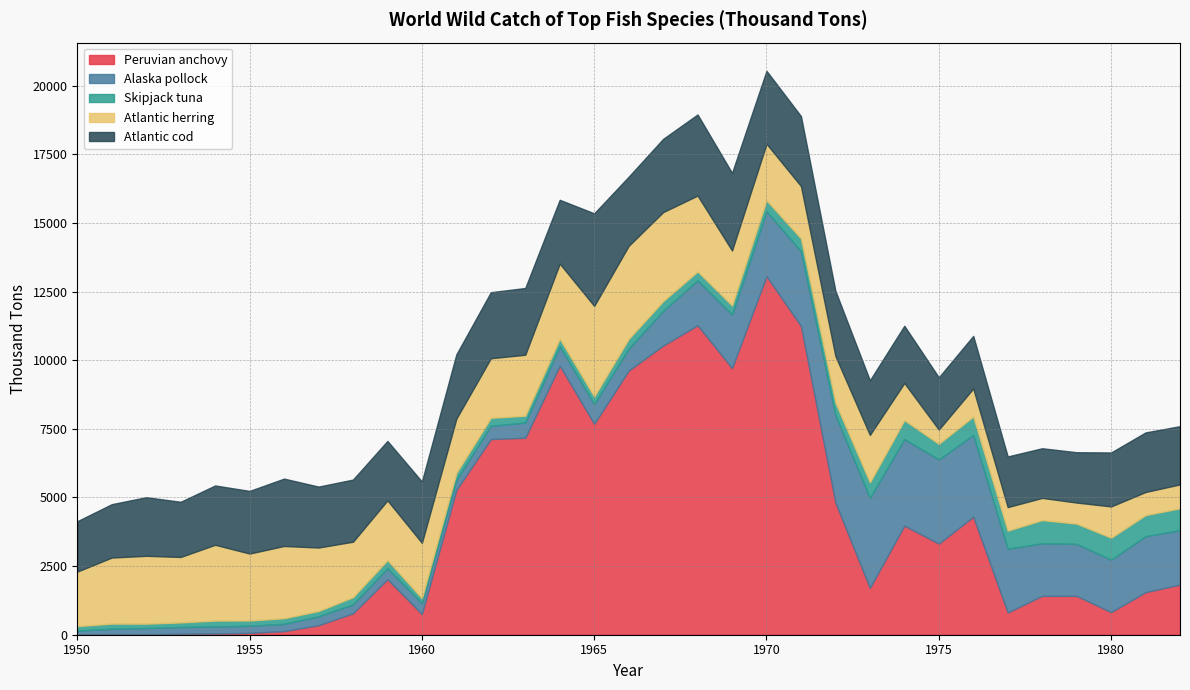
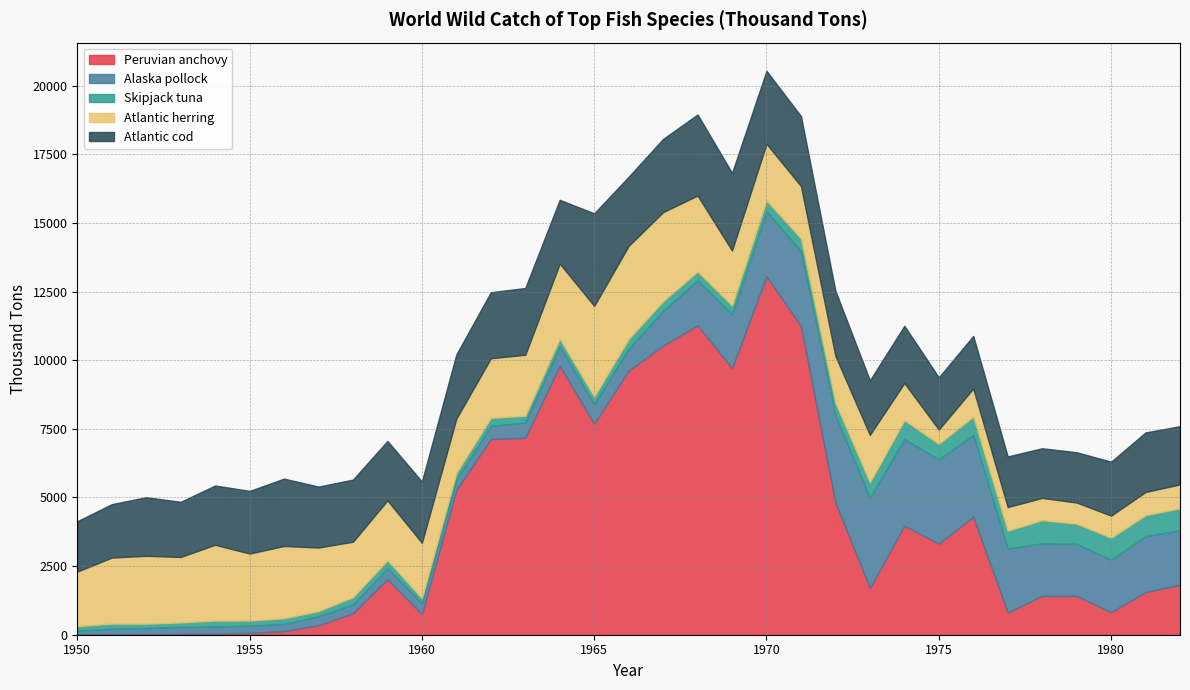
  {
    "Peruvian anchovy": {
      "1960": 800,
      "1965": 7700,
      "1970": 13100,
      "1975": 3300,
      "1980": 800
    },
    "Atlantic herring": {
      "1950": 2000,
      "1955": 2400,
      "1960": 2000,
      "1965": 3300,
      "1970": 2100,
      "1975": 500,
-     "1980": 1100
+     "1980": 800
    },
    "Atlantic cod": {
      "1950": 1800,
      "1955": 2300,
      "1960": 2200,
      "1965": 3400,
      "1970": 2700,
      "1975": 1900,
      "1980": 2000
    }
  }
